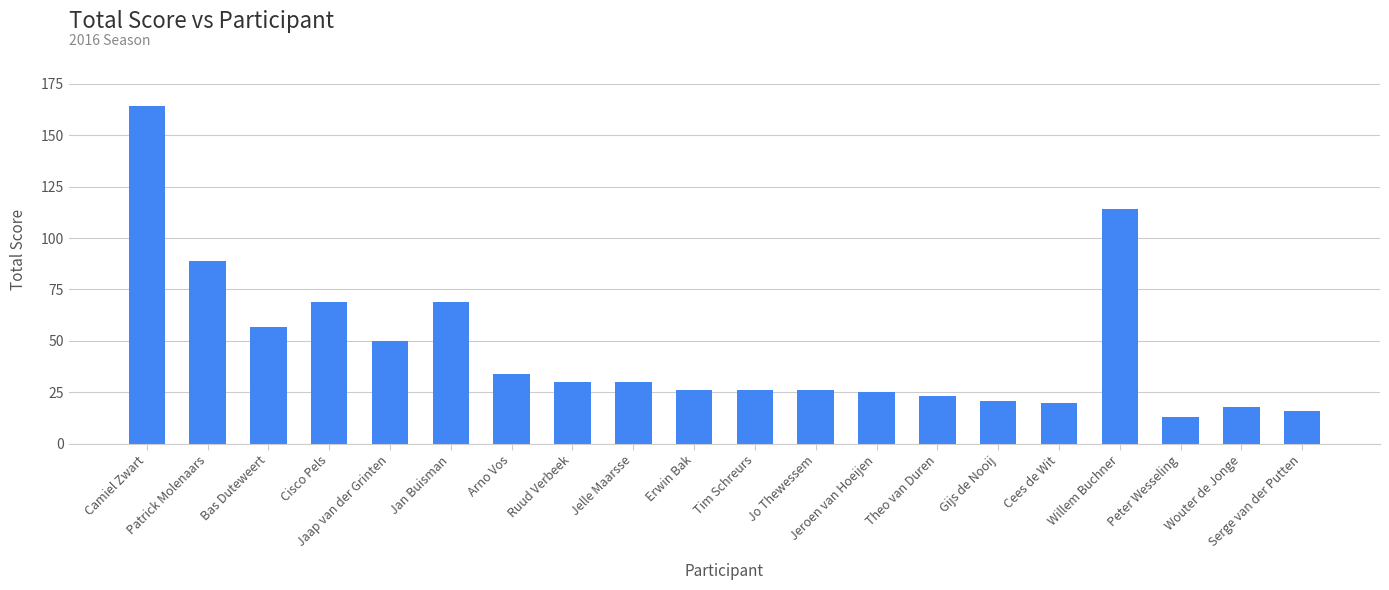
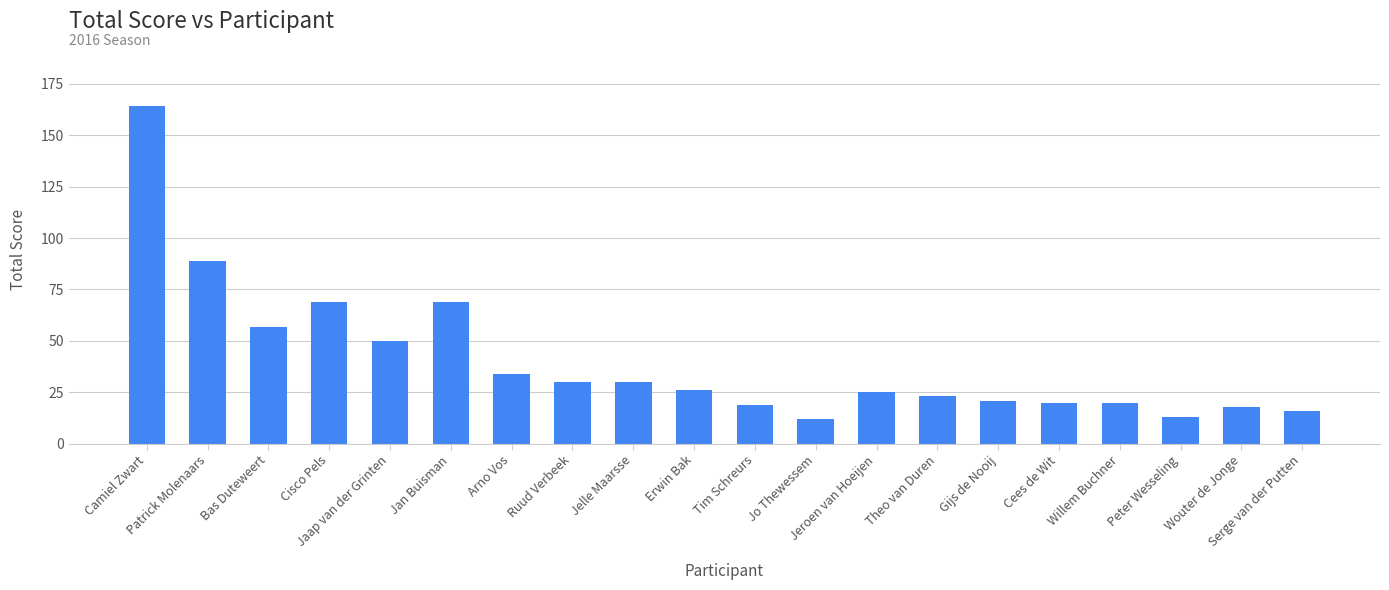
  {
    "Camiel Zwart": 164,
    "Patrick Molenaars": 89,
    "Bas Duteweert": 57,
    "Cisco Pels": 69,
    "Jaap van der Grinten": 50,
    "Jan Buisman": 69,
    "Arno Vos": 34,
    "Ruud Verbeek": 30,
    "Jelle Maarsse": 30,
    "Erwin Bak": 26,
-   "Tim Schreurs": 26,
-   "Jo Thewessem": 26,
+   "Tim Schreurs": 19,
+   "Jo Thewessem": 12,
    "Jeroen van Hoeijen": 25,
    "Theo van Duren": 23,
    "Gijs de Nooij": 21,
    "Cees de Wit": 20,
-   "Willem Buchner": 114,
+   "Willem Buchner": 20,
    "Peter Wesseling": 13,
    "Wouter de Jonge": 18,
    "Serge van der Putten": 16
  }
